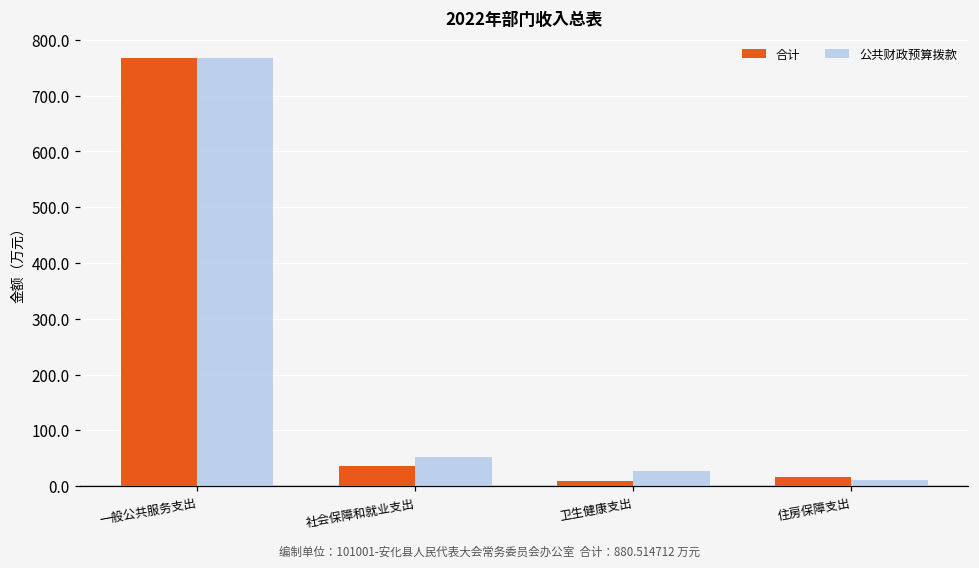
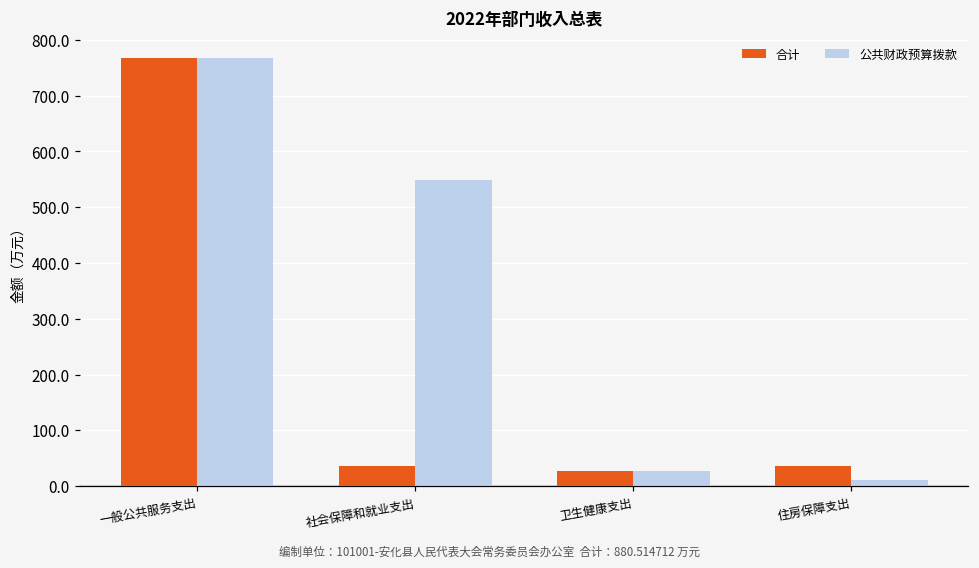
  {
    "合计": {
      "一般公共服务支出": 770,
      "社会保障和就业支出": 40,
-     "卫生健康支出": 10,
-     "住房保障支出": 20
+     "卫生健康支出": 30,
+     "住房保障支出": 40
    },
    "公共财政预算拨款": {
      "一般公共服务支出": 770,
-     "社会保障和就业支出": 50,
+     "社会保障和就业支出": 550,
      "卫生健康支出": 30,
      "住房保障支出": 10
    }
  }
